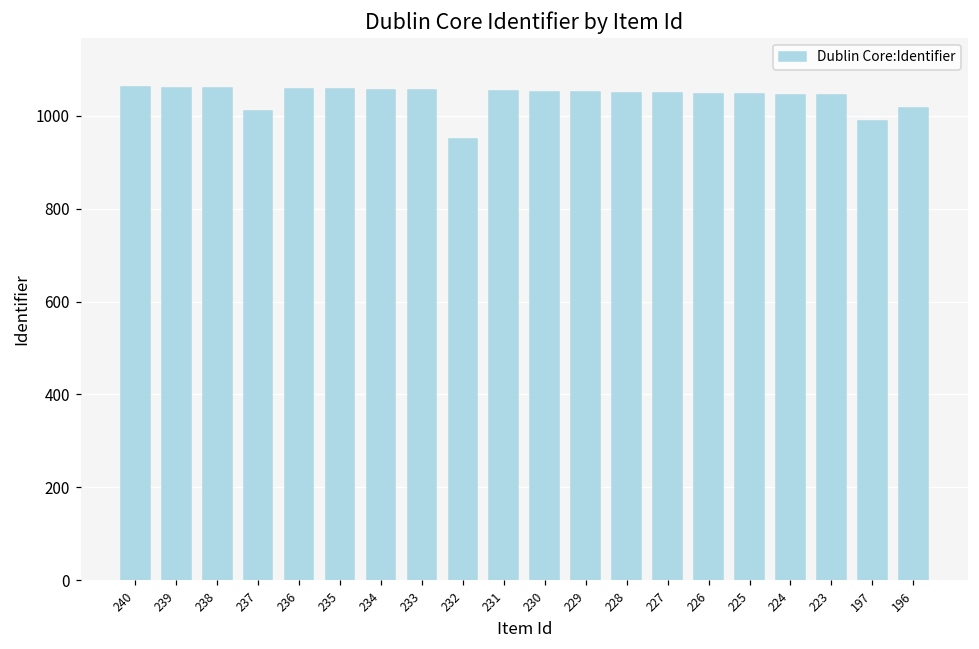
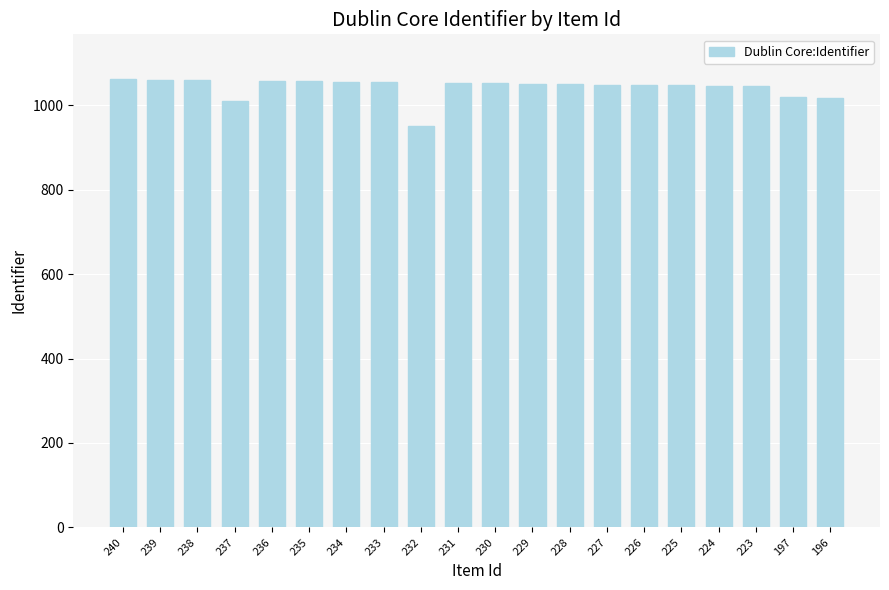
  {
    "240": 1060,
    "239": 1060,
    "238": 1060,
    "237": 1010,
    "236": 1060,
    "235": 1060,
    "234": 1060,
    "233": 1060,
    "232": 950,
    "231": 1050,
    "230": 1050,
    "229": 1050,
    "228": 1050,
    "227": 1050,
    "226": 1050,
    "225": 1050,
    "224": 1050,
    "223": 1050,
-   "197": 990,
+   "197": 1020,
    "196": 1020
  }
